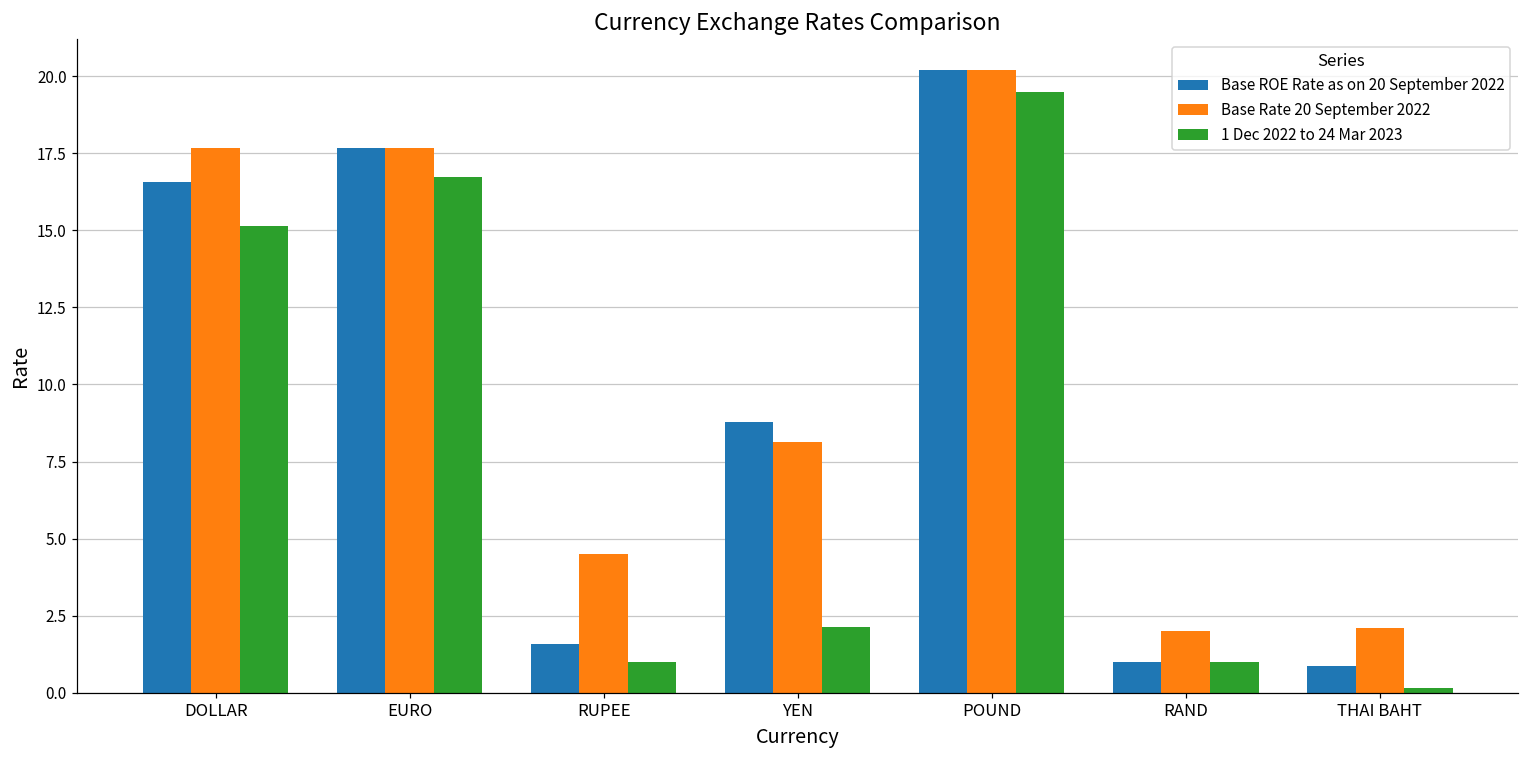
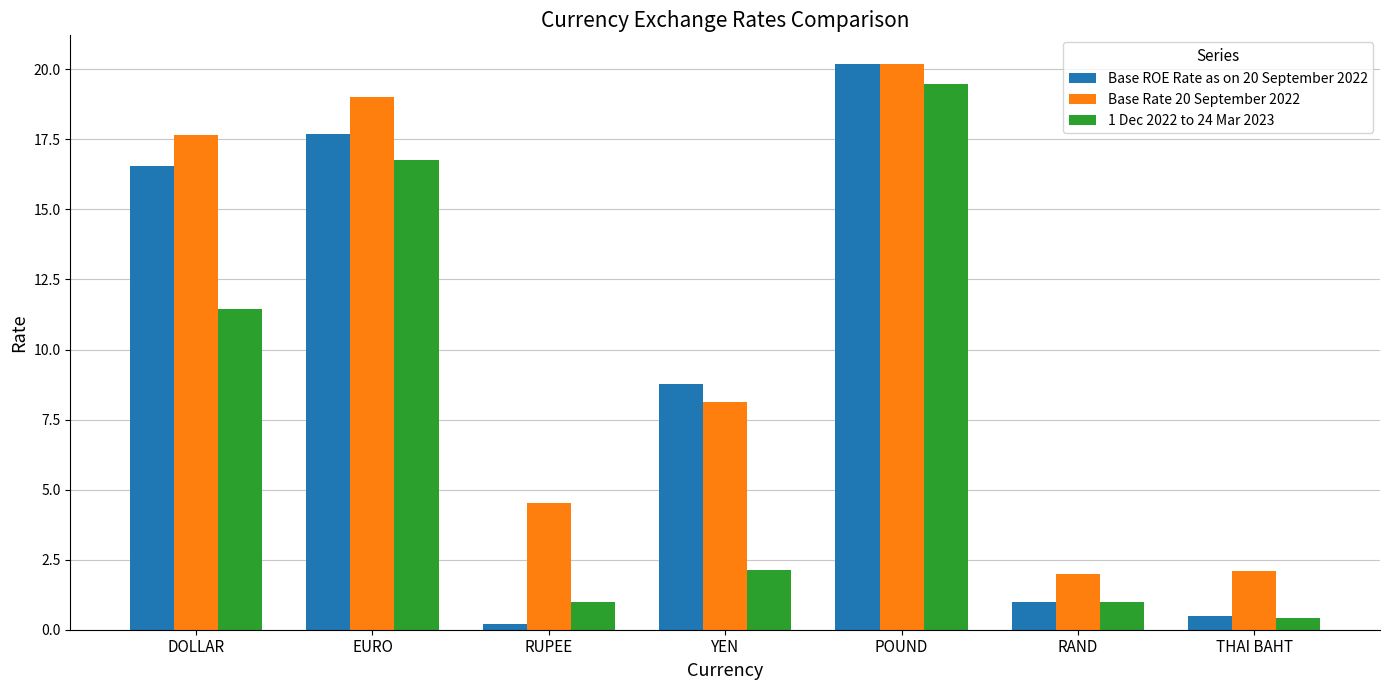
  {
    "Base ROE Rate as on 20 September 2022": {
      "DOLLAR": 16.6,
      "EURO": 17.7,
-     "RUPEE": 1.6,
+     "RUPEE": 0.2,
      "YEN": 8.8,
      "POUND": 20.2,
      "RAND": 1.0,
-     "THAI BAHT": 0.9
+     "THAI BAHT": 0.5
    },
    "Base Rate 20 September 2022": {
      "DOLLAR": 17.7,
-     "EURO": 17.7,
+     "EURO": 19.0,
      "RUPEE": 4.5,
      "YEN": 8.1,
      "POUND": 20.2,
      "RAND": 2.0,
      "THAI BAHT": 2.1
    },
    "1 Dec 2022 to 24 Mar 2023": {
-     "DOLLAR": 15.2,
+     "DOLLAR": 11.4,
      "EURO": 16.7,
      "RUPEE": 1.0,
      "YEN": 2.1,
      "POUND": 19.5,
      "RAND": 1.0,
-     "THAI BAHT": 0.1
+     "THAI BAHT": 0.4
    }
  }
